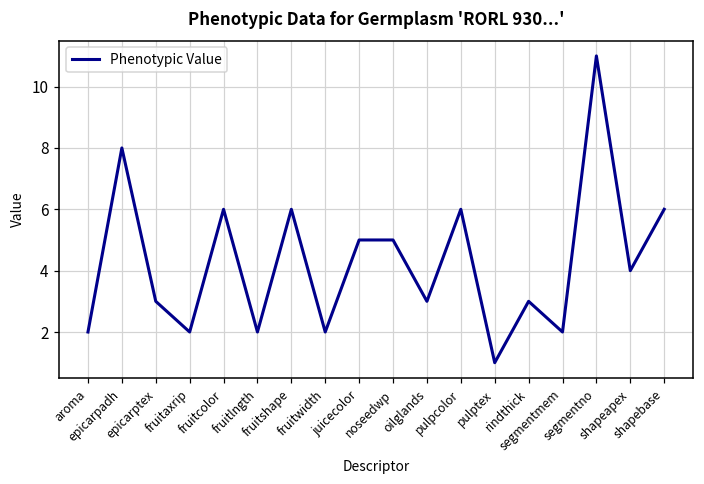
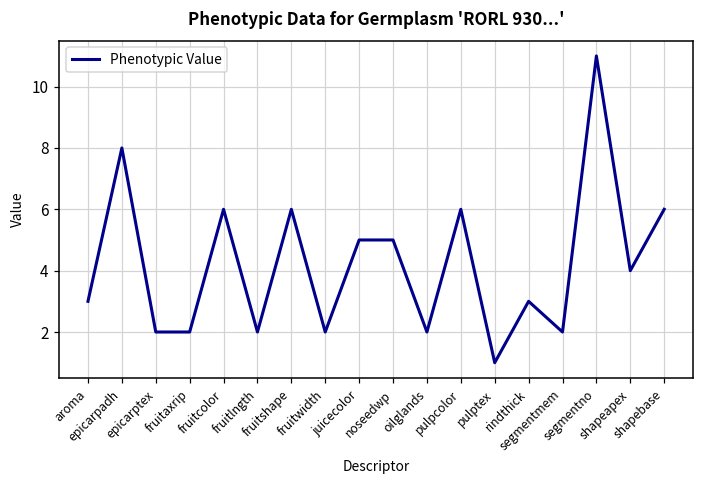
  {
-   "aroma": 2,
+   "aroma": 3,
    "epicarpadh": 8,
-   "epicarptex": 3,
+   "epicarptex": 2,
    "fruitaxrip": 2,
    "fruitcolor": 6,
    "fruitlngth": 2,
    "fruitshape": 6,
    "fruitwidth": 2,
    "juicecolor": 5,
    "noseedwp": 5,
-   "oilglands": 3,
+   "oilglands": 2,
    "pulpcolor": 6,
    "pulptex": 1,
    "rindthick": 3,
    "segmentmem": 2,
    "segmentno": 11,
    "shapeapex": 4,
    "shapebase": 6
  }
